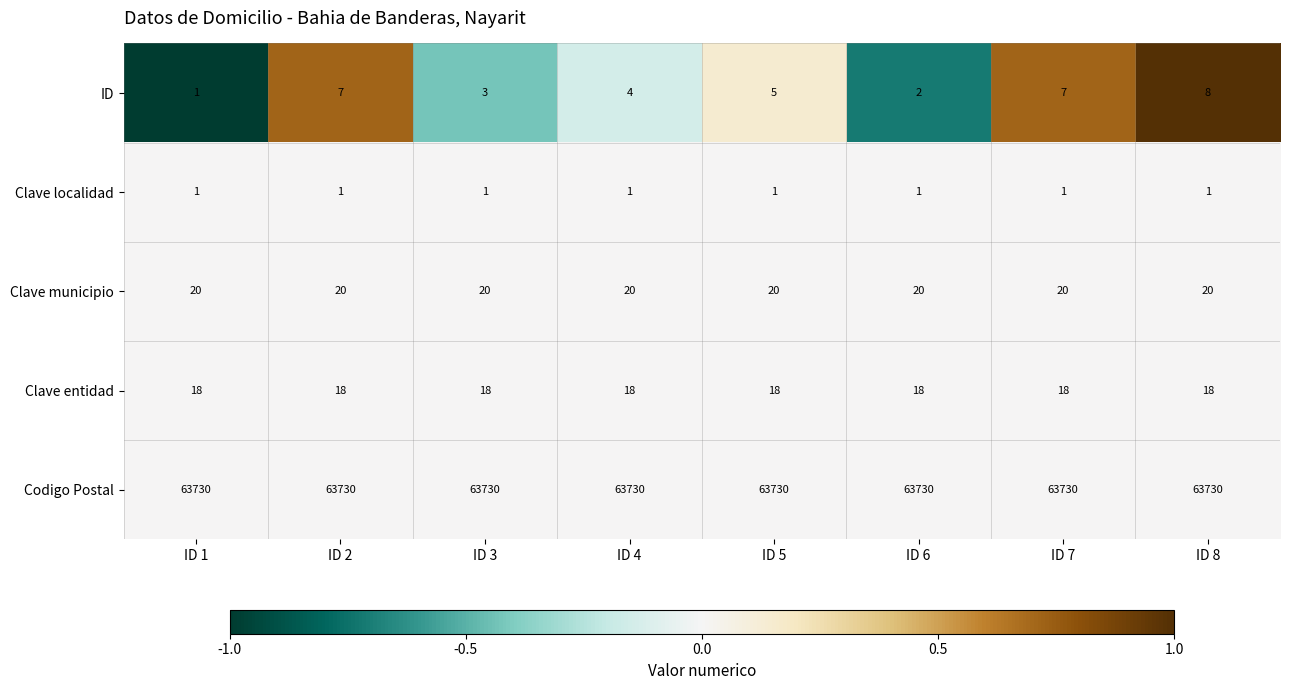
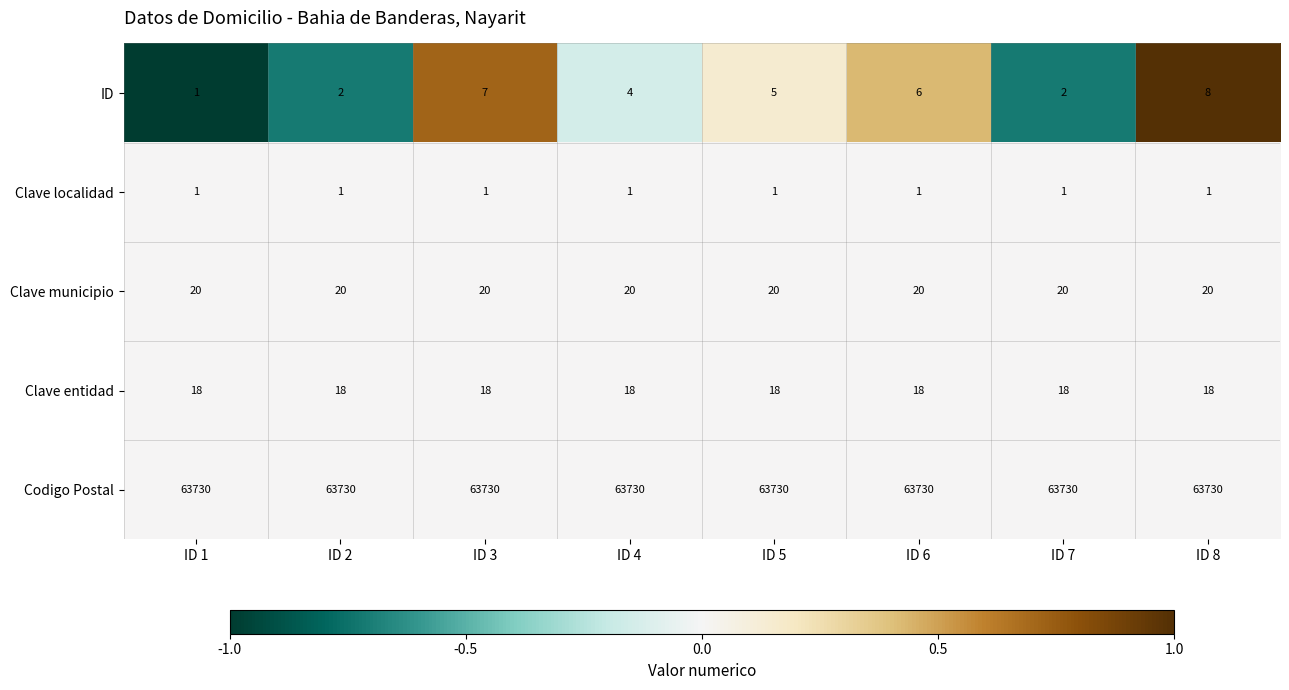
  {
    "ID": {
      "ID 1": 1,
-     "ID 2": 7,
-     "ID 3": 3,
+     "ID 2": 2,
+     "ID 3": 7,
      "ID 4": 4,
      "ID 5": 5,
-     "ID 6": 2,
-     "ID 7": 7,
+     "ID 6": 6,
+     "ID 7": 2,
      "ID 8": 8
    },
    "Clave localidad": {
      "ID 1": 1,
      "ID 2": 1,
      "ID 3": 1,
      "ID 4": 1,
      "ID 5": 1,
      "ID 6": 1,
      "ID 7": 1,
      "ID 8": 1
    },
    "Clave municipio": {
      "ID 1": 20,
      "ID 2": 20,
      "ID 3": 20,
      "ID 4": 20,
      "ID 5": 20,
      "ID 6": 20,
      "ID 7": 20,
      "ID 8": 20
    },
    "Clave entidad": {
      "ID 1": 18,
      "ID 2": 18,
      "ID 3": 18,
      "ID 4": 18,
      "ID 5": 18,
      "ID 6": 18,
      "ID 7": 18,
      "ID 8": 18
    },
    "Codigo Postal": {
      "ID 1": 63730,
      "ID 2": 63730,
      "ID 3": 63730,
      "ID 4": 63730,
      "ID 5": 63730,
      "ID 6": 63730,
      "ID 7": 63730,
      "ID 8": 63730
    }
  }
